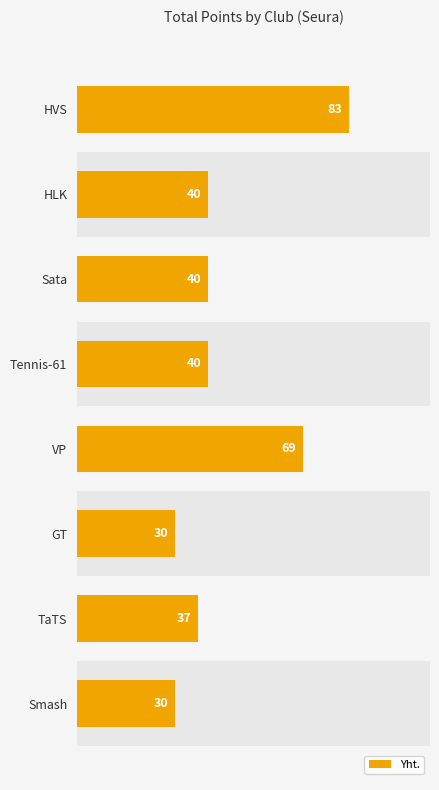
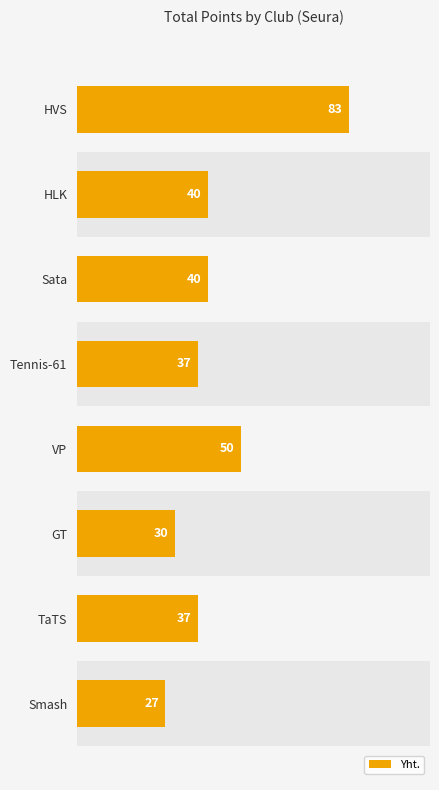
  {
    "Yht.": {
-     "Tennis-61": 40,
-     "VP": 69,
-     "Smash": 30
+     "Tennis-61": 37,
+     "VP": 50,
+     "Smash": 27
    }
  }
